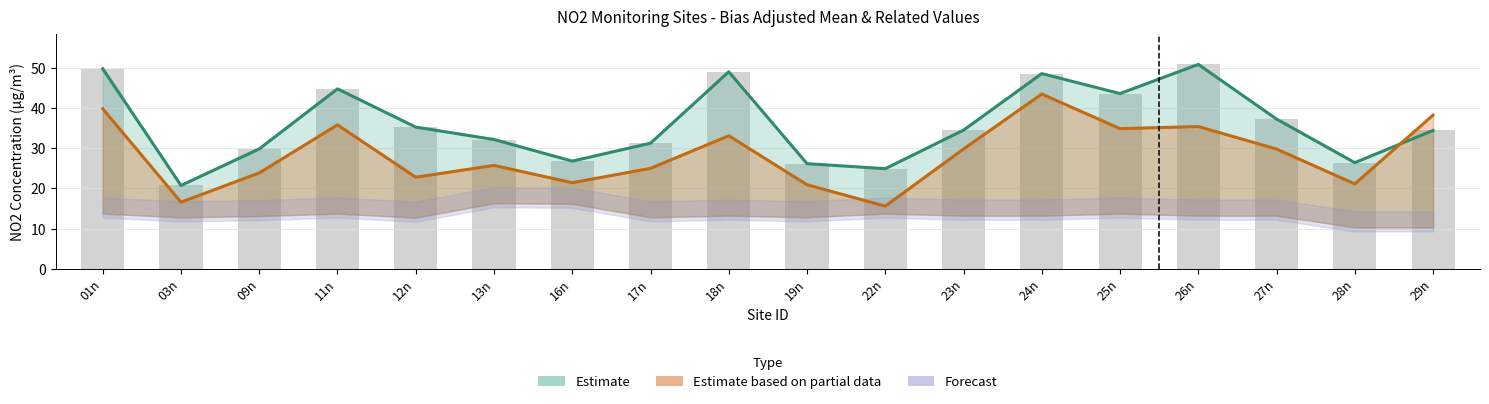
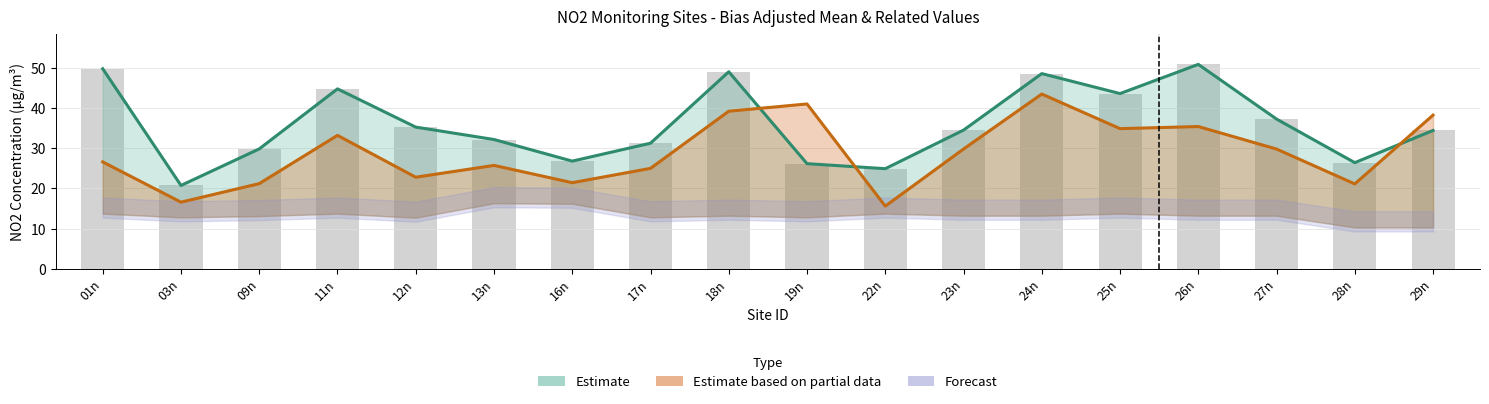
  {
    "Estimate based on partial data": {
-     "01n": 40,
-     "09n": 24,
-     "11n": 36,
+     "01n": 27,
+     "09n": 21,
+     "11n": 33,
      "12n": 23,
      "13n": 26,
      "16n": 21,
      "17n": 25,
-     "18n": 33,
-     "19n": 21,
+     "18n": 39,
+     "19n": 41,
      "22n": 16,
      "23n": 30,
      "24n": 43,
      "25n": 35,
      "26n": 35,
      "27n": 30,
      "28n": 21,
      "29n": 38
    }
  }
